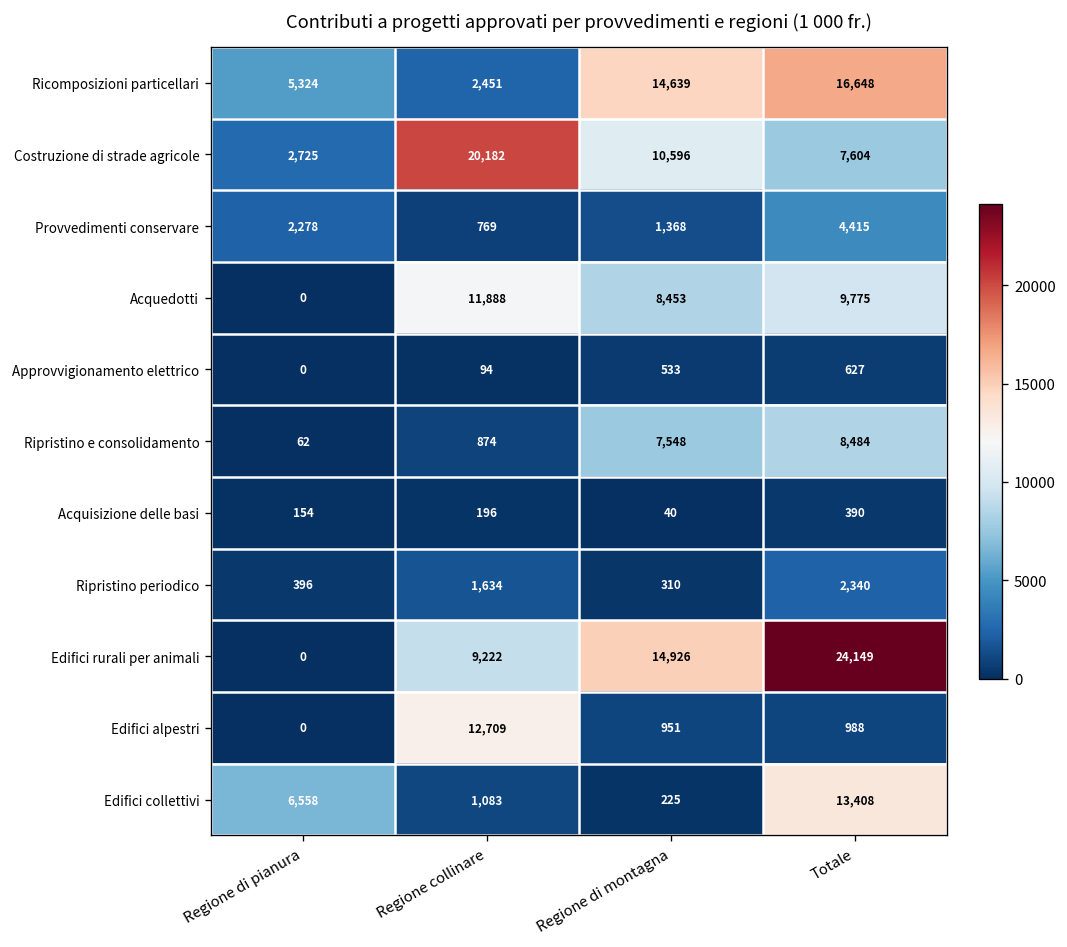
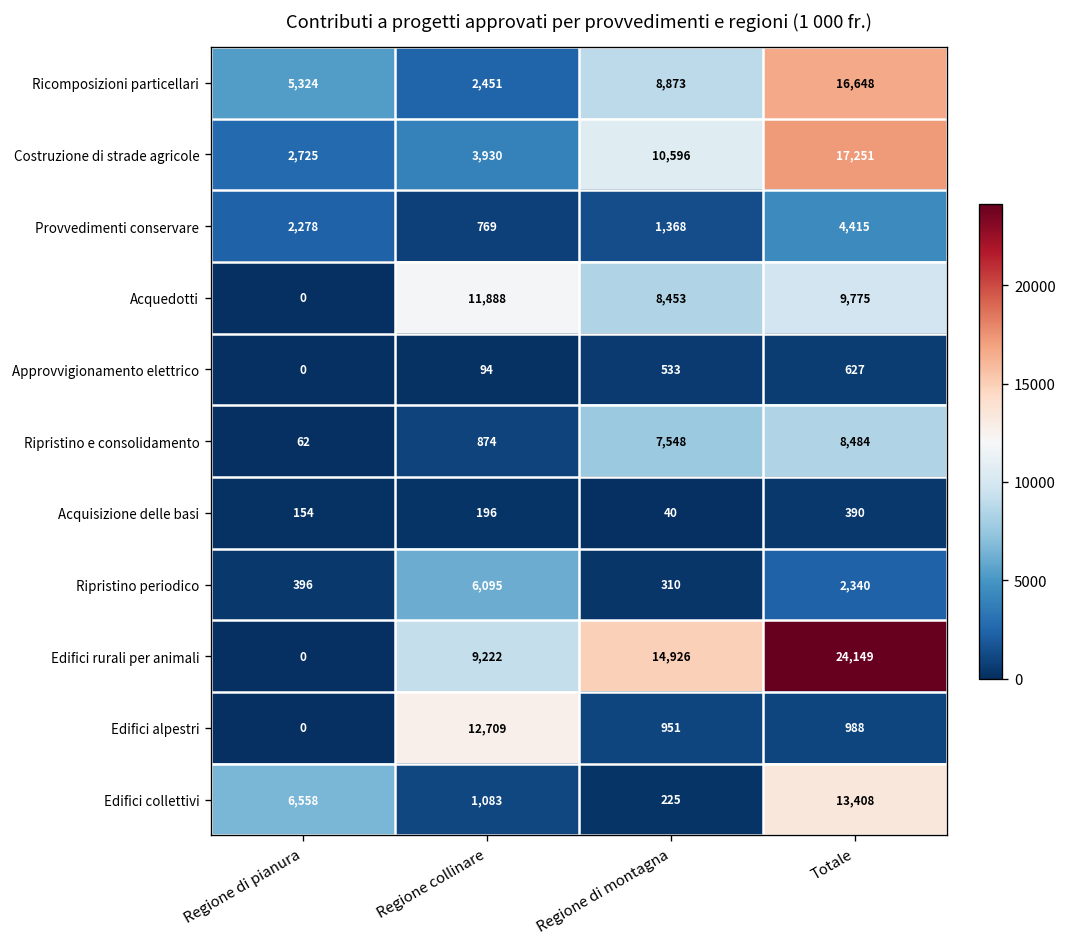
  {
    "Ricomposizioni particellari": {
      "Regione di pianura": "5,324",
      "Regione collinare": "2,451",
-     "Regione di montagna": "14,639",
+     "Regione di montagna": "8,873",
      "Totale": "16,648"
    },
    "Costruzione di strade agricole": {
      "Regione di pianura": "2,725",
-     "Regione collinare": "20,182",
+     "Regione collinare": "3,930",
      "Regione di montagna": "10,596",
-     "Totale": "7,604"
+     "Totale": "17,251"
    },
    "Provvedimenti conservare": {
      "Regione di pianura": "2,278",
      "Regione collinare": "769",
      "Regione di montagna": "1,368",
      "Totale": "4,415"
    },
    "Acquedotti": {
      "Regione di pianura": "0",
      "Regione collinare": "11,888",
      "Regione di montagna": "8,453",
      "Totale": "9,775"
    },
    "Approvvigionamento elettrico": {
      "Regione di pianura": "0",
      "Regione collinare": "94",
      "Regione di montagna": "533",
      "Totale": "627"
    },
    "Ripristino e consolidamento": {
      "Regione di pianura": "62",
      "Regione collinare": "874",
      "Regione di montagna": "7,548",
      "Totale": "8,484"
    },
    "Acquisizione delle basi": {
      "Regione di pianura": "154",
      "Regione collinare": "196",
      "Regione di montagna": "40",
      "Totale": "390"
    },
    "Ripristino periodico": {
      "Regione di pianura": "396",
-     "Regione collinare": "1,634",
+     "Regione collinare": "6,095",
      "Regione di montagna": "310",
      "Totale": "2,340"
    },
    "Edifici rurali per animali": {
      "Regione di pianura": "0",
      "Regione collinare": "9,222",
      "Regione di montagna": "14,926",
      "Totale": "24,149"
    },
    "Edifici alpestri": {
      "Regione di pianura": "0",
      "Regione collinare": "12,709",
      "Regione di montagna": "951",
      "Totale": "988"
    },
    "Edifici collettivi": {
      "Regione di pianura": "6,558",
      "Regione collinare": "1,083",
      "Regione di montagna": "225",
      "Totale": "13,408"
    }
  }
